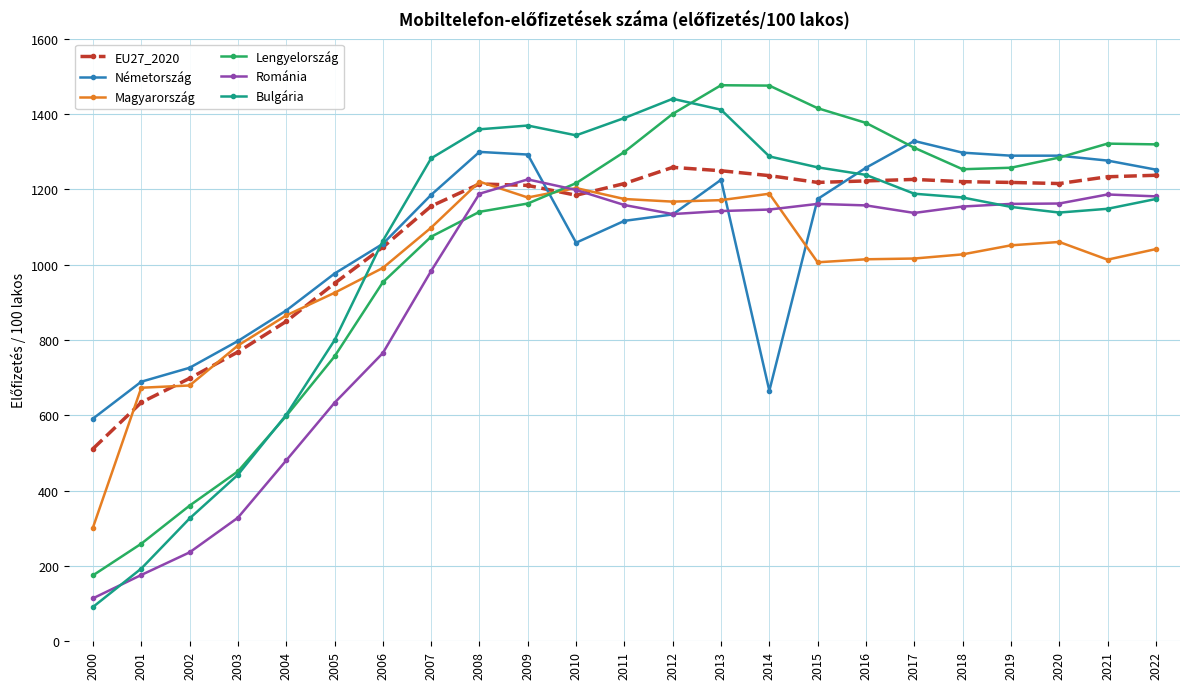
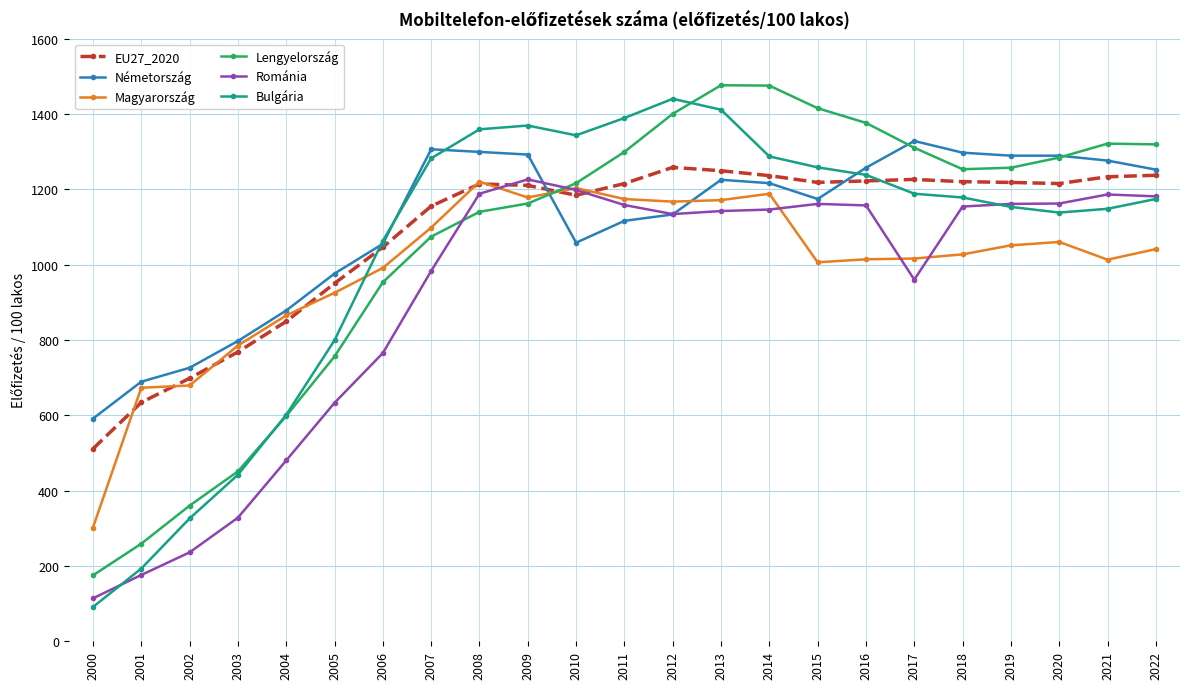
  {
    "EU27_2020": {
      "2000": 510,
      "2001": 630,
      "2002": 700,
      "2003": 770,
      "2004": 850,
      "2005": 950,
      "2006": 1050,
      "2007": 1160,
      "2009": 1210,
      "2010": 1180,
      "2011": 1220,
      "2012": 1260,
      "2013": 1250,
      "2014": 1240,
      "2015": 1220,
      "2016": 1220,
      "2017": 1230,
      "2018": 1220,
      "2019": 1220,
      "2020": 1220,
      "2021": 1230,
      "2022": 1240
    },
    "Németország": {
      "2000": 590,
      "2001": 690,
      "2002": 730,
      "2003": 800,
      "2004": 880,
      "2005": 980,
      "2006": 1060,
-     "2007": 1190,
+     "2007": 1310,
      "2008": 1300,
      "2009": 1290,
      "2010": 1060,
      "2011": 1120,
      "2013": 1230,
-     "2014": 670,
+     "2014": 1220,
      "2015": 1170,
      "2016": 1260,
      "2017": 1330,
      "2018": 1300,
      "2019": 1290,
      "2021": 1280,
      "2022": 1250
    },
    "Magyarország": {
      "2000": 300,
      "2001": 670,
      "2002": 680,
      "2003": 790,
      "2004": 870,
      "2005": 930,
      "2006": 990,
      "2007": 1100,
      "2009": 1180,
      "2011": 1170,
      "2012": 1170,
      "2013": 1170,
      "2014": 1190,
      "2015": 1010,
      "2016": 1010,
      "2017": 1020,
      "2018": 1030,
      "2019": 1050,
      "2020": 1060,
      "2021": 1010,
      "2022": 1040
    },
    "Románia": {
      "2000": 110,
      "2001": 180,
      "2002": 240,
      "2003": 330,
      "2004": 480,
      "2005": 630,
      "2006": 770,
      "2007": 980,
      "2008": 1190,
      "2009": 1230,
      "2011": 1160,
      "2013": 1140,
      "2014": 1150,
      "2015": 1160,
      "2016": 1160,
-     "2017": 1140,
+     "2017": 960,
      "2018": 1150,
      "2019": 1160,
      "2020": 1160,
      "2021": 1190,
      "2022": 1180
    }
  }
